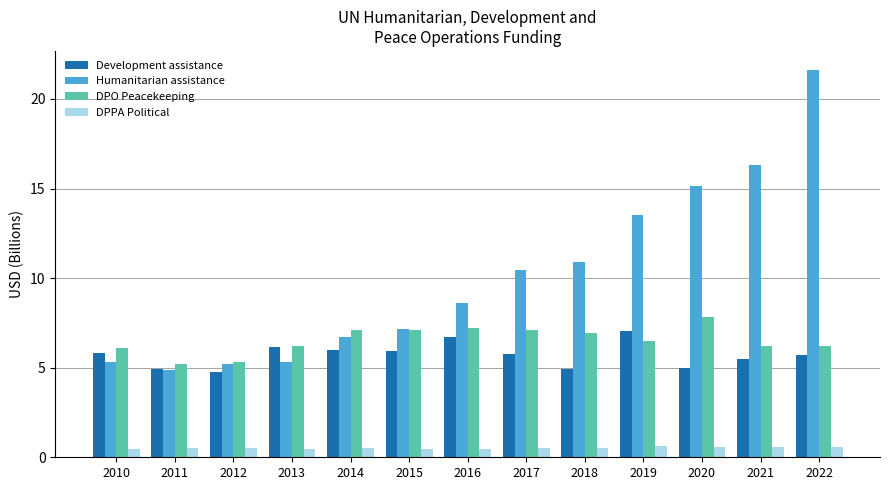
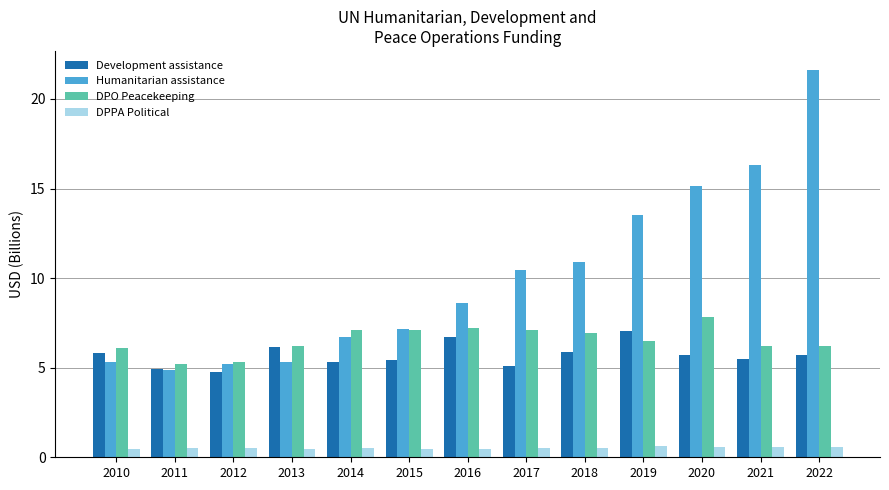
  {
    "Development assistance": {
      "2010": 5.8,
      "2011": 4.9,
      "2012": 4.8,
      "2013": 6.1,
-     "2014": 6.0,
-     "2015": 5.9,
+     "2014": 5.3,
+     "2015": 5.4,
      "2016": 6.7,
-     "2017": 5.8,
-     "2018": 4.9,
+     "2017": 5.1,
+     "2018": 5.9,
      "2019": 7.1,
-     "2020": 5.0,
+     "2020": 5.7,
      "2021": 5.5,
      "2022": 5.7
    },
    "DPPA Political": {
      "2010": 0.4,
      "2011": 0.5,
      "2012": 0.5,
      "2013": 0.5,
      "2014": 0.5,
      "2015": 0.5,
      "2016": 0.5,
      "2017": 0.5,
      "2018": 0.5,
      "2019": 0.6,
      "2020": 0.6,
      "2021": 0.6,
      "2022": 0.6
    }
  }
